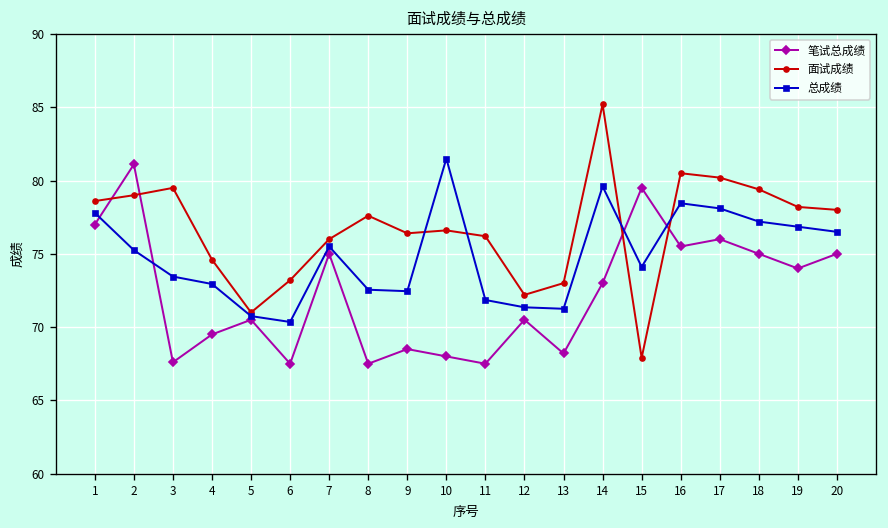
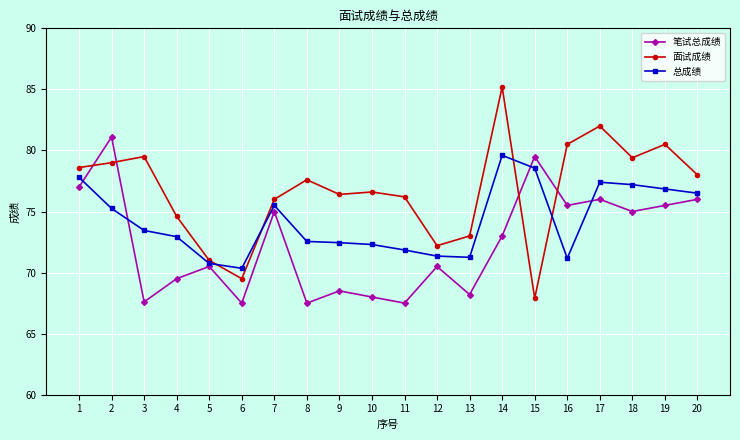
  {
    "笔试总成绩": {
      "1": 77.0,
      "2": 81.1,
      "3": 67.6,
      "4": 69.5,
      "5": 70.5,
      "6": 67.5,
      "7": 75.0,
      "8": 67.5,
      "9": 68.5,
      "10": 68.0,
      "11": 67.5,
      "12": 70.5,
      "13": 68.2,
      "14": 73.0,
      "15": 79.5,
      "16": 75.5,
      "17": 76.0,
      "18": 75.0,
-     "19": 74.0,
-     "20": 75
+     "19": 75.5,
+     "20": 76
    },
    "面试成绩": {
      "1": 78.6,
      "2": 79.0,
      "3": 79.5,
      "4": 74.6,
      "5": 71.0,
-     "6": 73.2,
+     "6": 69.5,
      "7": 76.0,
      "8": 77.6,
      "9": 76.4,
      "10": 76.6,
      "11": 76.2,
      "12": 72.2,
      "13": 73.0,
      "14": 85.2,
      "15": 67.9,
      "16": 80.5,
-     "17": 80.2,
+     "17": 82.0,
      "18": 79.4,
-     "19": 78.2,
+     "19": 80.5,
      "20": 78.0
    },
    "总成绩": {
      "1": 77.8,
      "2": 75.3,
      "3": 73.5,
      "4": 72.9,
      "5": 70.8,
      "6": 70.4,
      "7": 75.5,
      "8": 72.6,
      "9": 72.5,
-     "10": 81.5,
+     "10": 72.3,
      "11": 71.9,
      "12": 71.4,
      "13": 71.3,
      "14": 79.6,
-     "15": 74.1,
-     "16": 78.5,
-     "17": 78.1,
+     "15": 78.6,
+     "16": 71.2,
+     "17": 77.4,
      "18": 77.2,
      "19": 76.9,
      "20": 76.5
    }
  }
